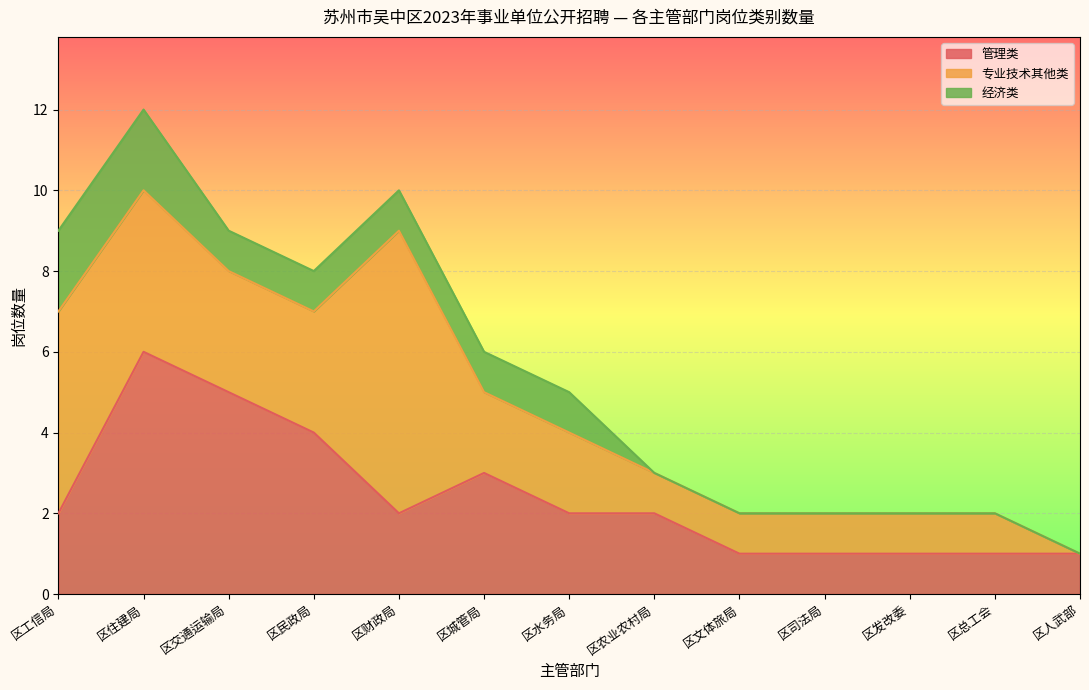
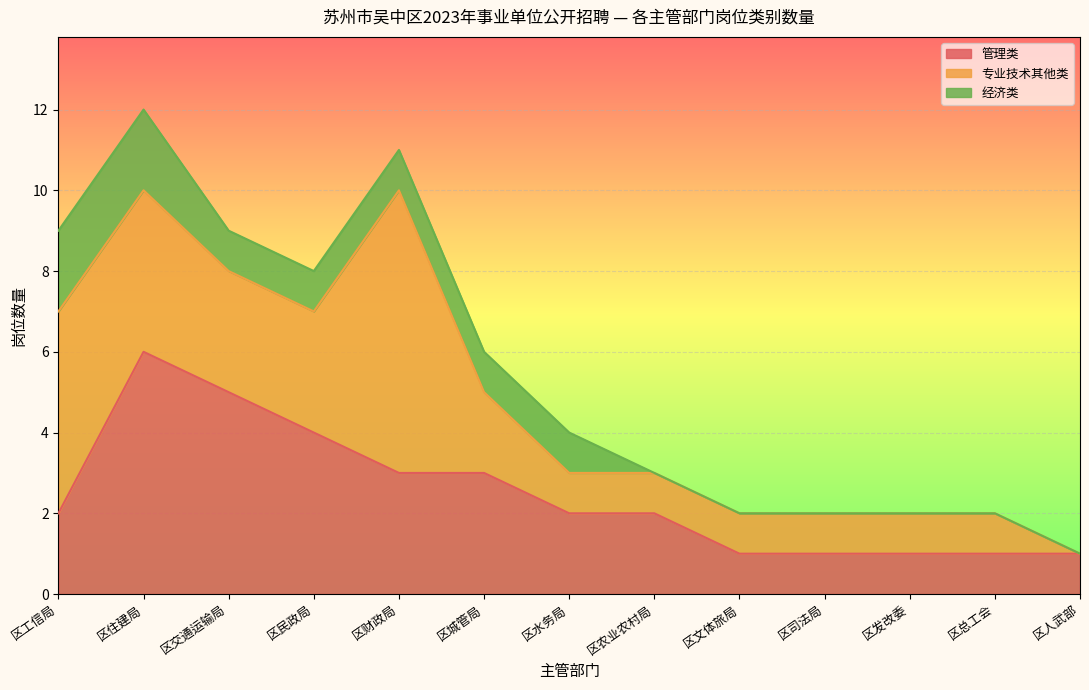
  {
    "管理类": {
      "区工信局": 2,
      "区住建局": 6,
      "区交通运输局": 5,
      "区民政局": 4,
-     "区财政局": 2,
+     "区财政局": 3,
      "区城管局": 3,
      "区水务局": 2,
      "区农业农村局": 2,
      "区文体旅局": 1,
      "区司法局": 1,
      "区发改委": 1,
      "区总工会": 1
    },
    "专业技术其他类": {
      "区工信局": 5,
      "区住建局": 4,
      "区交通运输局": 3,
      "区民政局": 3,
      "区财政局": 7,
      "区城管局": 2,
-     "区水务局": 2
+     "区水务局": 1
    },
    "经济类": {
      "区工信局": 2,
      "区住建局": 2,
      "区交通运输局": 1,
      "区民政局": 1,
      "区财政局": 1,
      "区城管局": 1,
      "区水务局": 1
    }
  }
